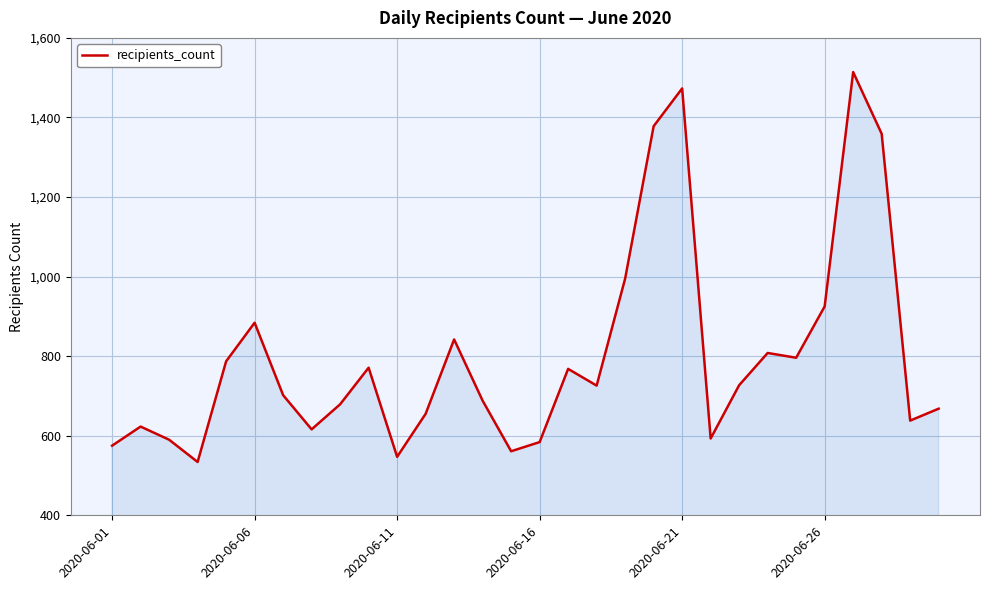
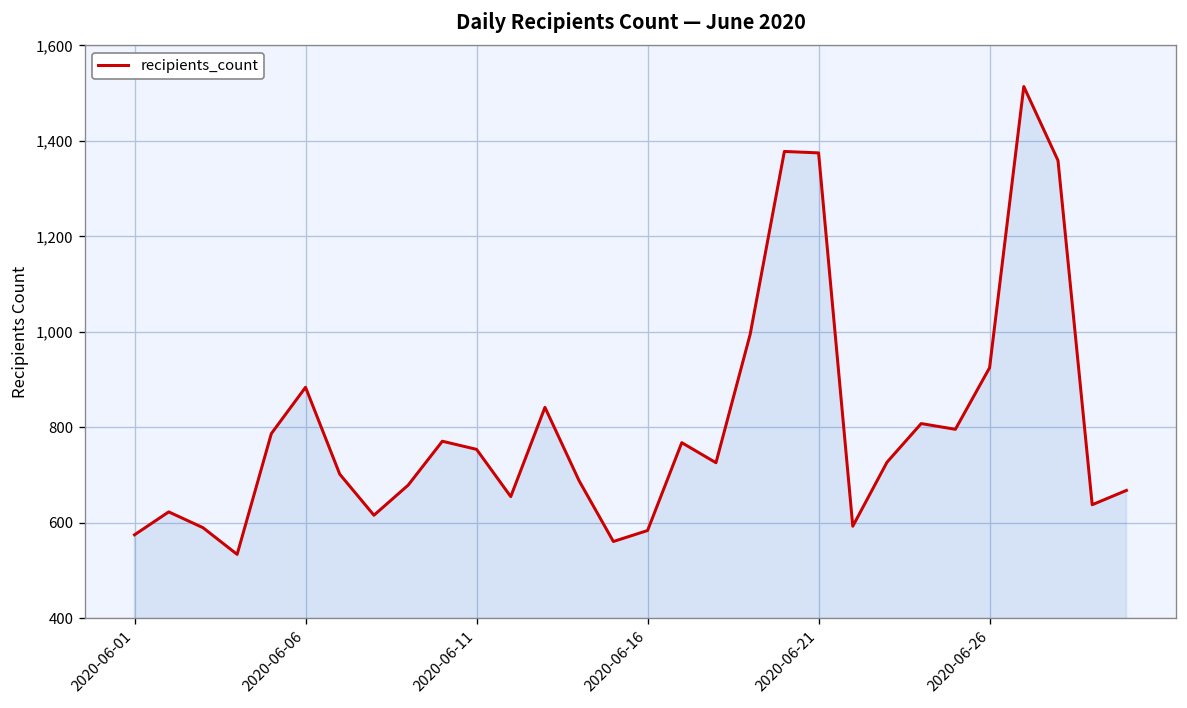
  {
    "2020-06-01": "580",
    "2020-06-06": "880",
-   "2020-06-11": "550",
+   "2020-06-11": "750",
    "2020-06-16": "580",
-   "2020-06-21": "1,470",
+   "2020-06-21": "1,380",
    "2020-06-26": "930"
  }
